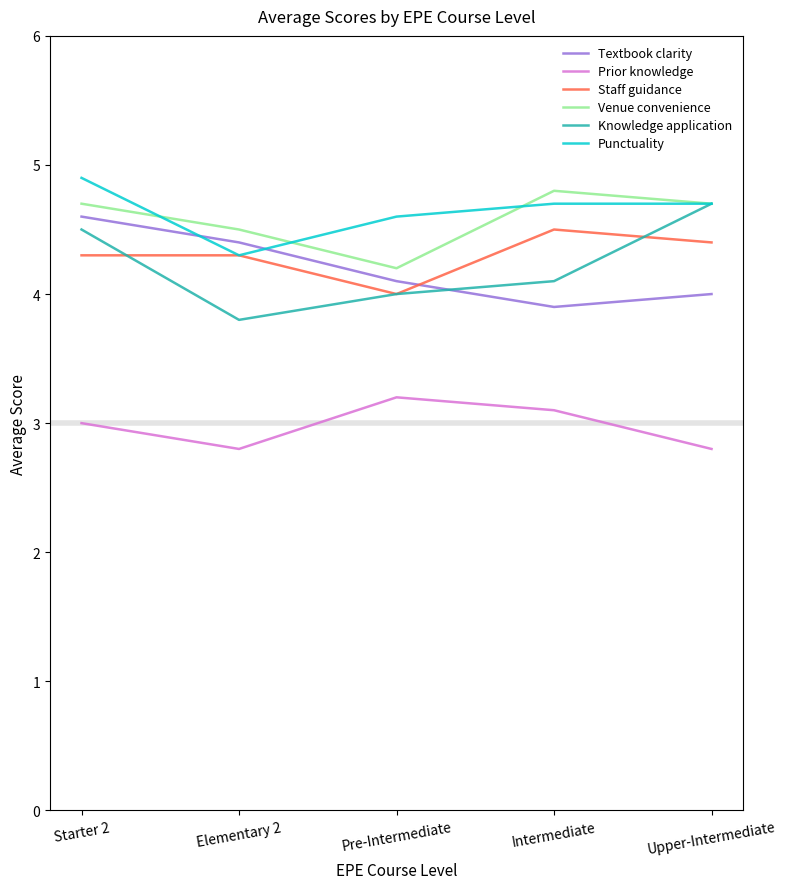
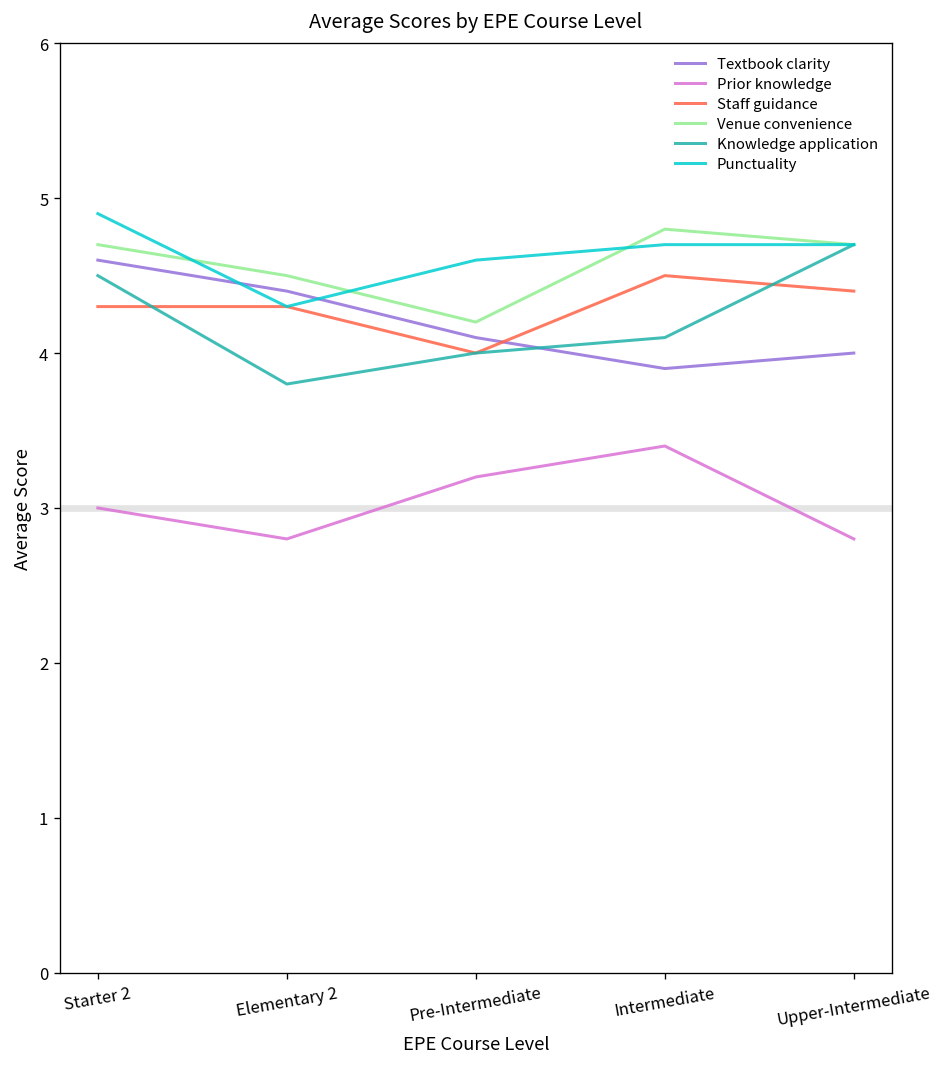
  {
    "Textbook clarity": {
      "Starter 2": 4.6,
      "Elementary 2": 4.4,
      "Pre-Intermediate": 4.1,
      "Intermediate": 3.9,
      "Upper-Intermediate": 4.0
    },
    "Prior knowledge": {
      "Starter 2": 3.0,
      "Elementary 2": 2.8,
      "Pre-Intermediate": 3.2,
-     "Intermediate": 3.1,
+     "Intermediate": 3.4,
      "Upper-Intermediate": 2.8
    },
    "Staff guidance": {
      "Starter 2": 4.3,
      "Intermediate": 4.5,
      "Upper-Intermediate": 4.4
    },
    "Venue convenience": {
      "Starter 2": 4.7,
      "Elementary 2": 4.5,
      "Pre-Intermediate": 4.2,
      "Intermediate": 4.8
    }
  }
